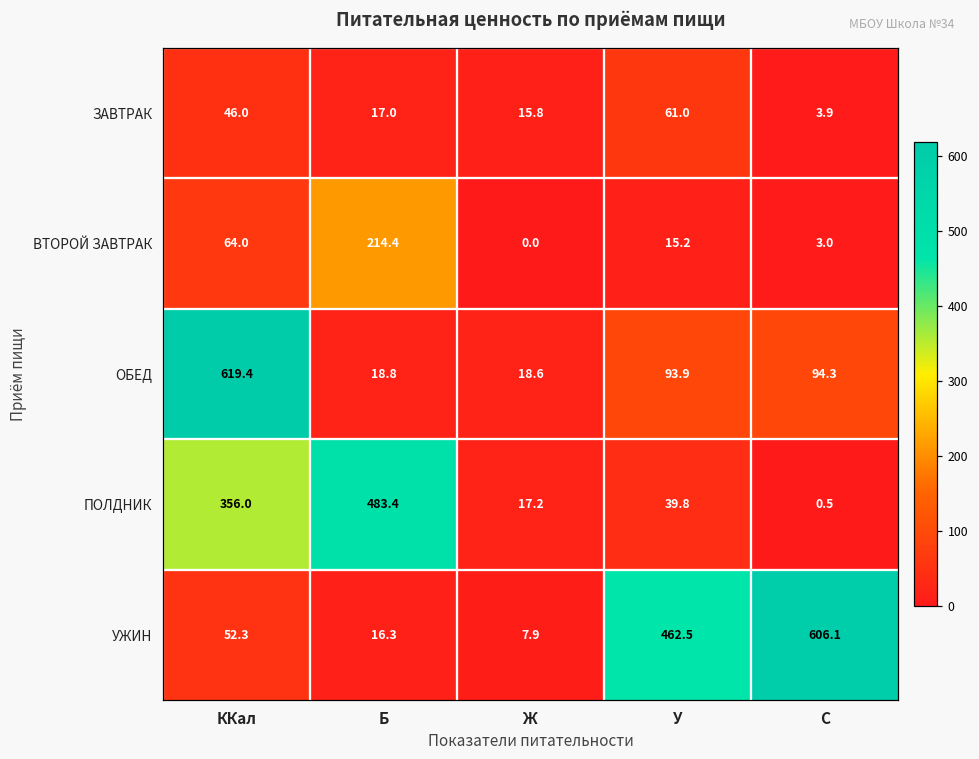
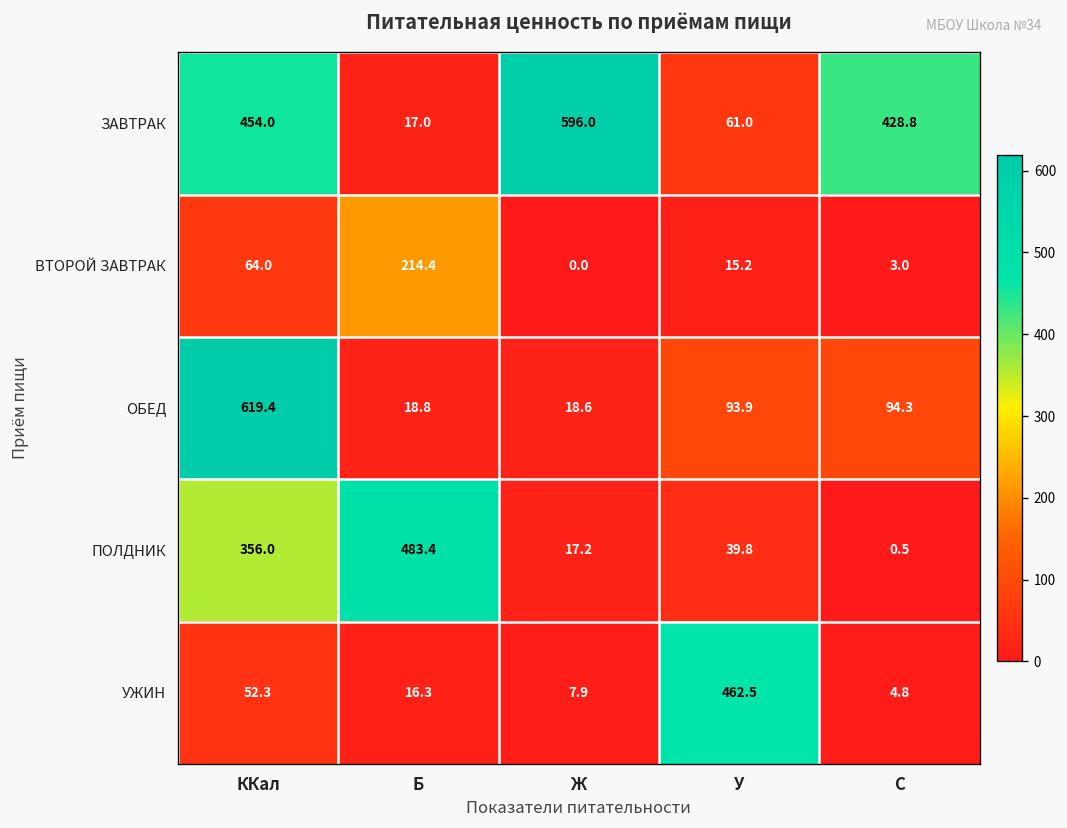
  {
    "ЗАВТРАК": {
-     "ККал": 46.0,
+     "ККал": 454.0,
      "Б": 17.0,
-     "Ж": 15.8,
+     "Ж": 596.0,
      "У": 61.0,
-     "C": 3.9
+     "C": 428.8
    },
    "ВТОРОЙ ЗАВТРАК": {
      "ККал": 64.0,
      "Б": 214.4,
      "Ж": 0.0,
      "У": 15.2,
      "C": 3.0
    },
    "ОБЕД": {
      "ККал": 619.4,
      "Б": 18.8,
      "Ж": 18.6,
      "У": 93.9,
      "C": 94.3
    },
    "ПОЛДНИК": {
      "ККал": 356.0,
      "Б": 483.4,
      "Ж": 17.2,
      "У": 39.8,
      "C": 0.5
    },
    "УЖИН": {
      "ККал": 52.3,
      "Б": 16.3,
      "Ж": 7.9,
      "У": 462.5,
-     "C": 606.1
+     "C": 4.8
    }
  }
